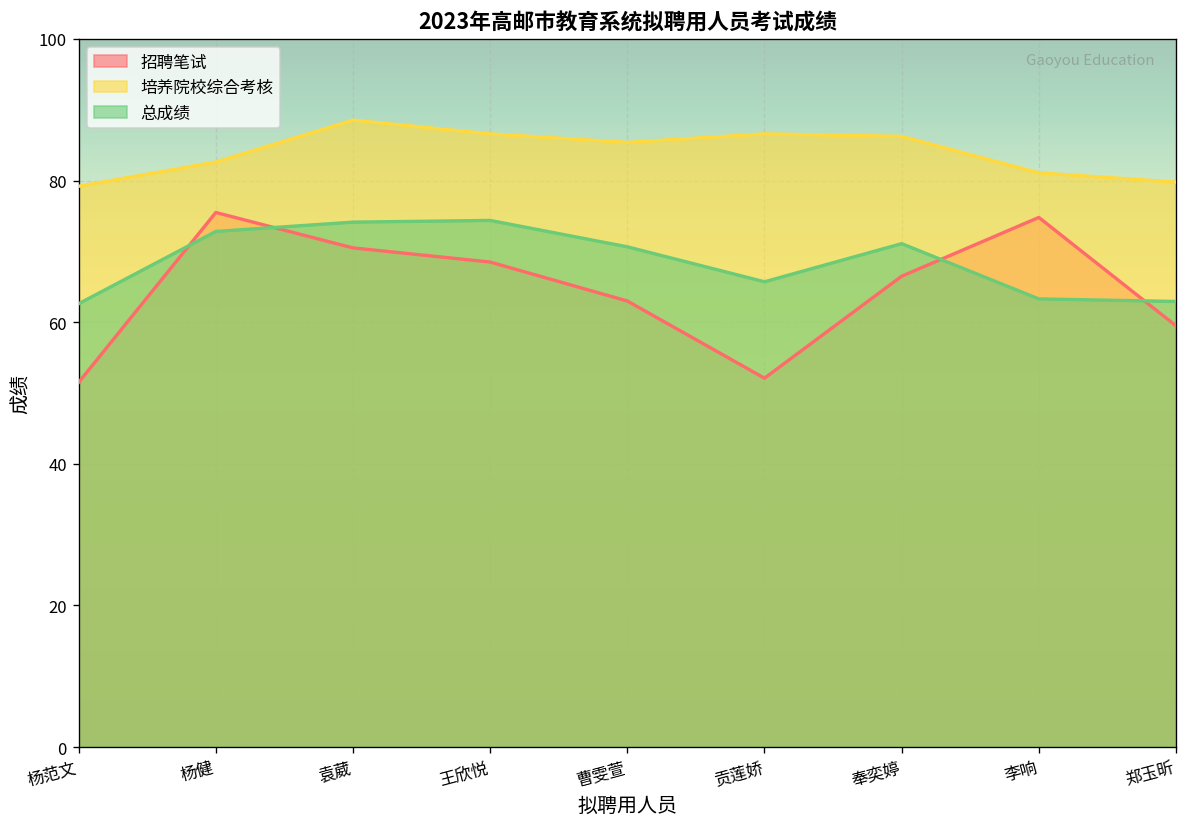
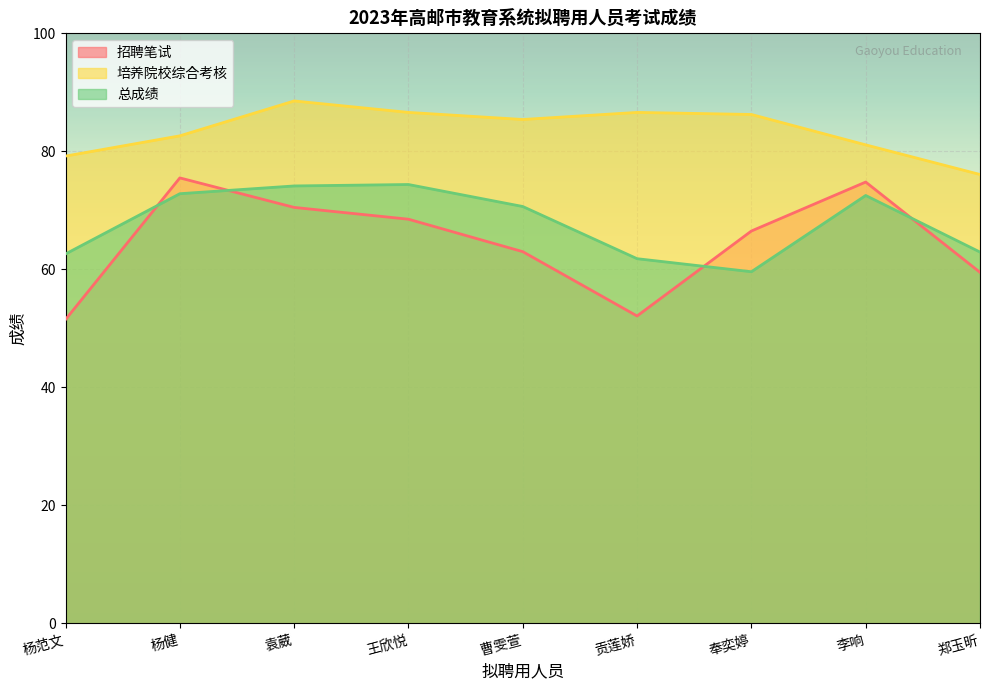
  {
    "招聘笔试": {
      "杨范文": 52,
      "杨健": 76,
      "袁葳": 71,
      "王欣悦": 69,
      "曹雯萱": 63,
      "贡莲娇": 52,
      "奉奕婷": 67,
      "李响": 75,
      "郑玉昕": 60
    },
    "培养院校综合考核": {
      "杨范文": 79,
      "杨健": 83,
      "袁葳": 89,
      "王欣悦": 87,
      "曹雯萱": 85,
      "贡莲娇": 87,
      "奉奕婷": 86,
      "李响": 81,
-     "郑玉昕": 80
+     "郑玉昕": 76
    },
    "总成绩": {
      "杨范文": 63,
      "杨健": 73,
      "袁葳": 74,
      "王欣悦": 74,
      "曹雯萱": 71,
-     "贡莲娇": 66,
-     "奉奕婷": 71,
-     "李响": 63,
+     "贡莲娇": 62,
+     "奉奕婷": 60,
+     "李响": 73,
      "郑玉昕": 63
    }
  }
